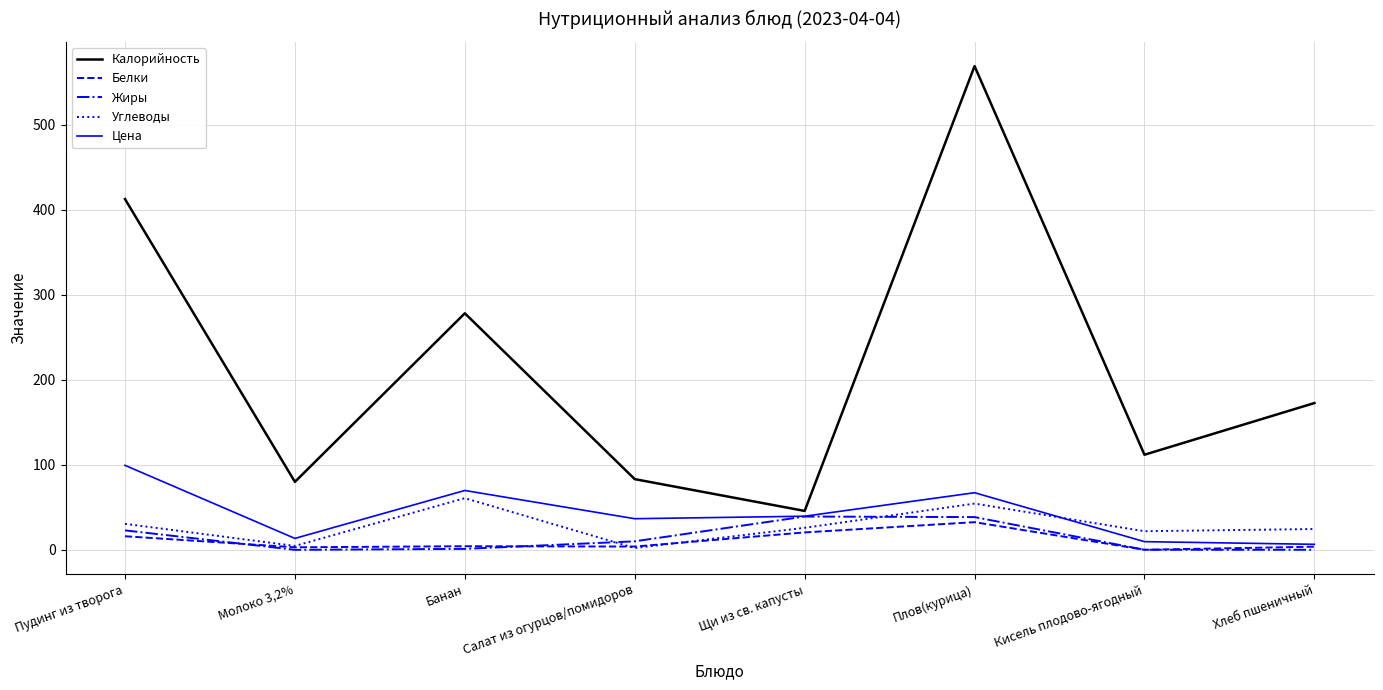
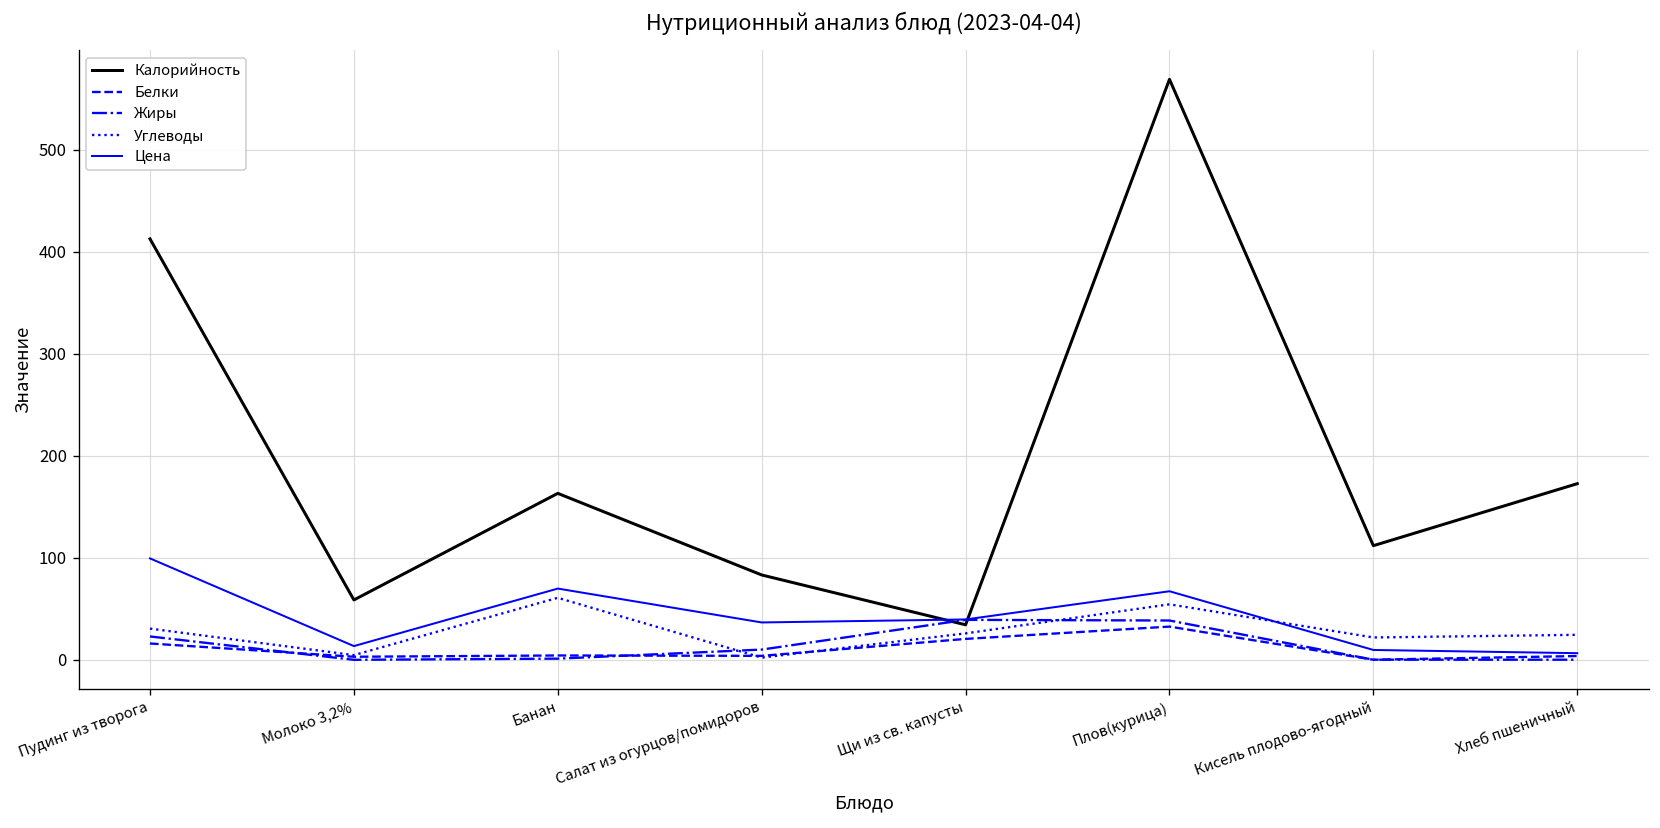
  {
    "Калорийность": {
      "Пудинг из творога": 410,
-     "Молоко 3,2%": 80,
-     "Банан": 280,
+     "Молоко 3,2%": 60,
+     "Банан": 160,
      "Салат из огурцов/помидоров": 80,
-     "Щи из св. капусты": 50,
+     "Щи из св. капусты": 30,
      "Плов(курица)": 570,
      "Кисель плодово-ягодный": 110,
      "Хлеб пшеничный": 170
    }
  }
